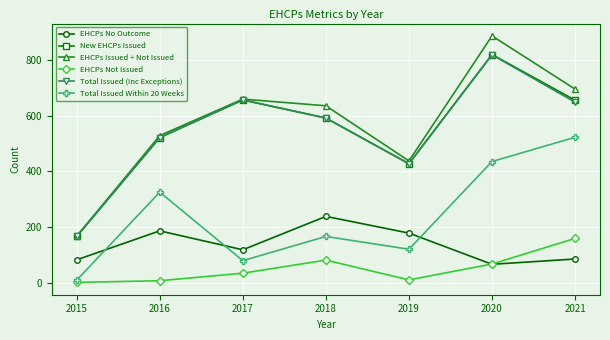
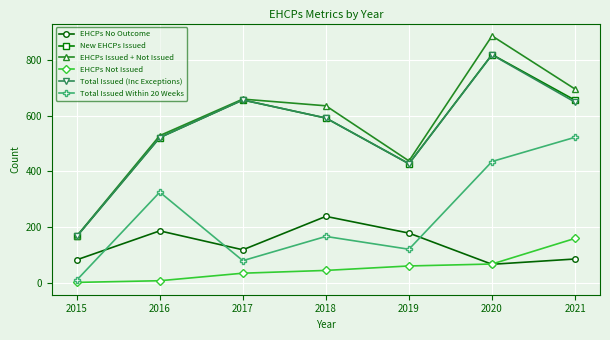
  {
    "EHCPs Not Issued": {
      "2016": 10,
      "2017": 30,
-     "2018": 80,
-     "2019": 10,
+     "2018": 40,
+     "2019": 60,
      "2021": 160
    }
  }
